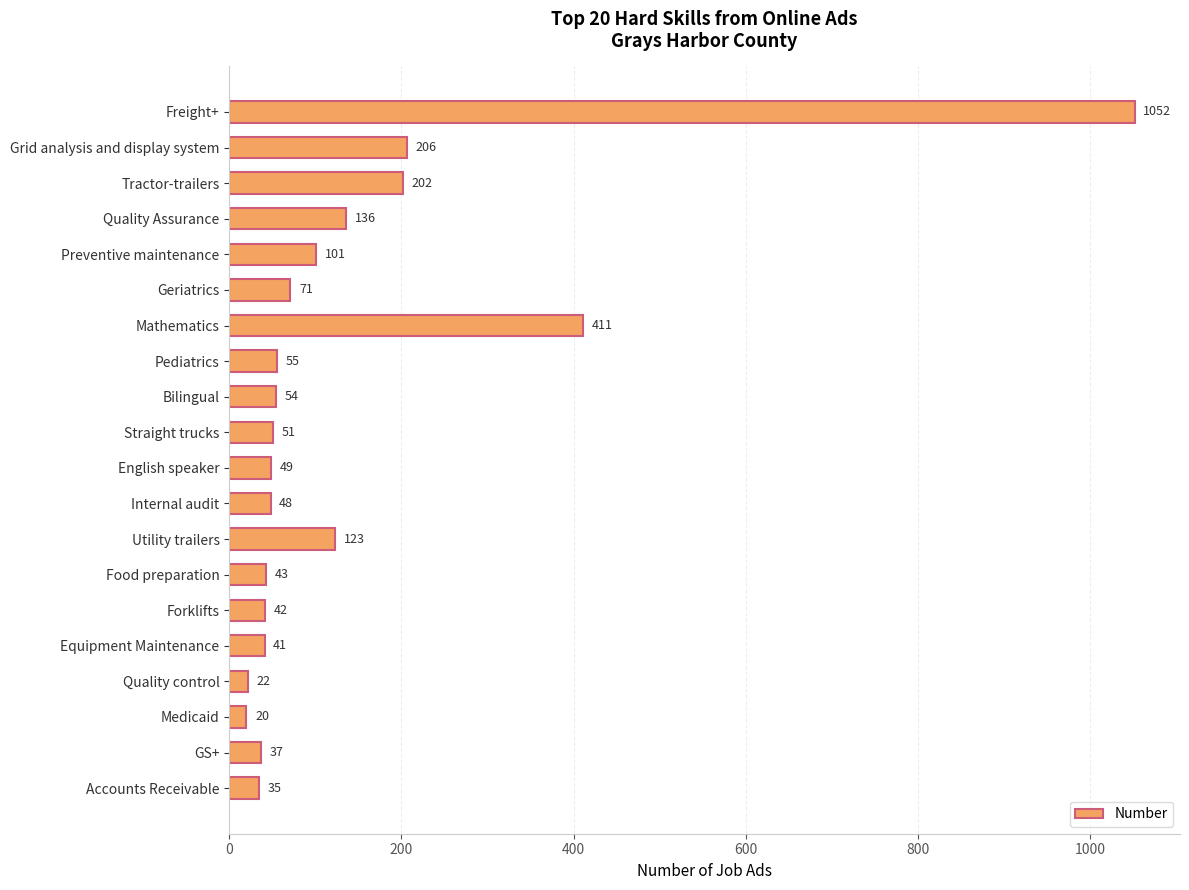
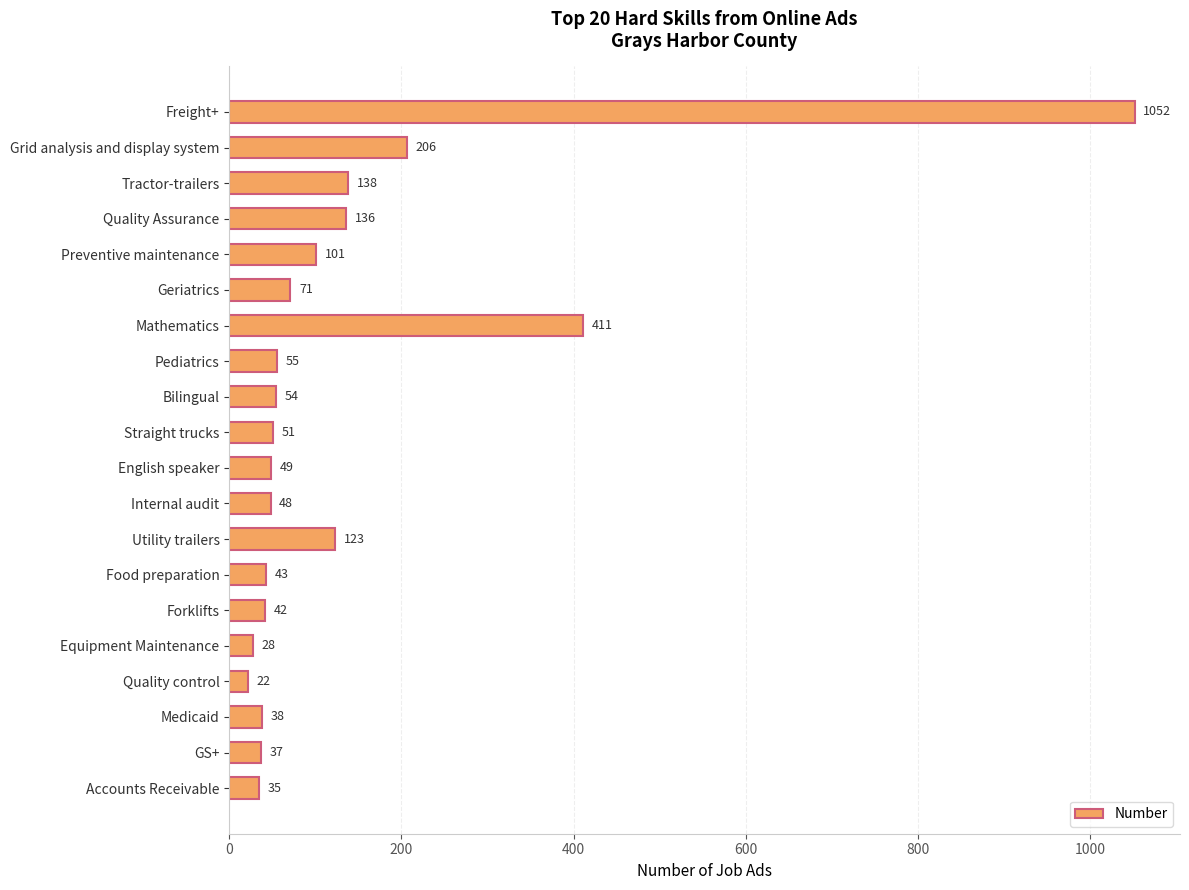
  {
    "Freight+": 1052,
    "Grid analysis and display system": 206,
-   "Tractor-trailers": 202,
+   "Tractor-trailers": 138,
    "Quality Assurance": 136,
    "Preventive maintenance": 101,
    "Geriatrics": 71,
    "Mathematics": 411,
    "Pediatrics": 55,
    "Bilingual": 54,
    "Straight trucks": 51,
    "English speaker": 49,
    "Internal audit": 48,
    "Utility trailers": 123,
    "Food preparation": 43,
    "Forklifts": 42,
-   "Equipment Maintenance": 41,
+   "Equipment Maintenance": 28,
    "Quality control": 22,
-   "Medicaid": 20,
+   "Medicaid": 38,
    "GS+": 37,
    "Accounts Receivable": 35
  }
